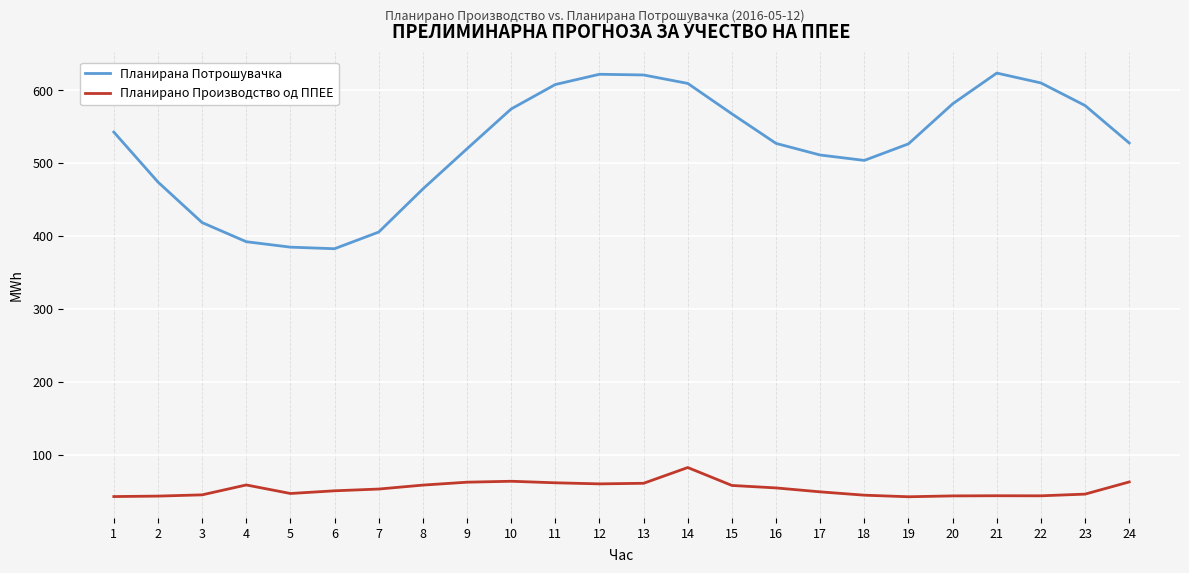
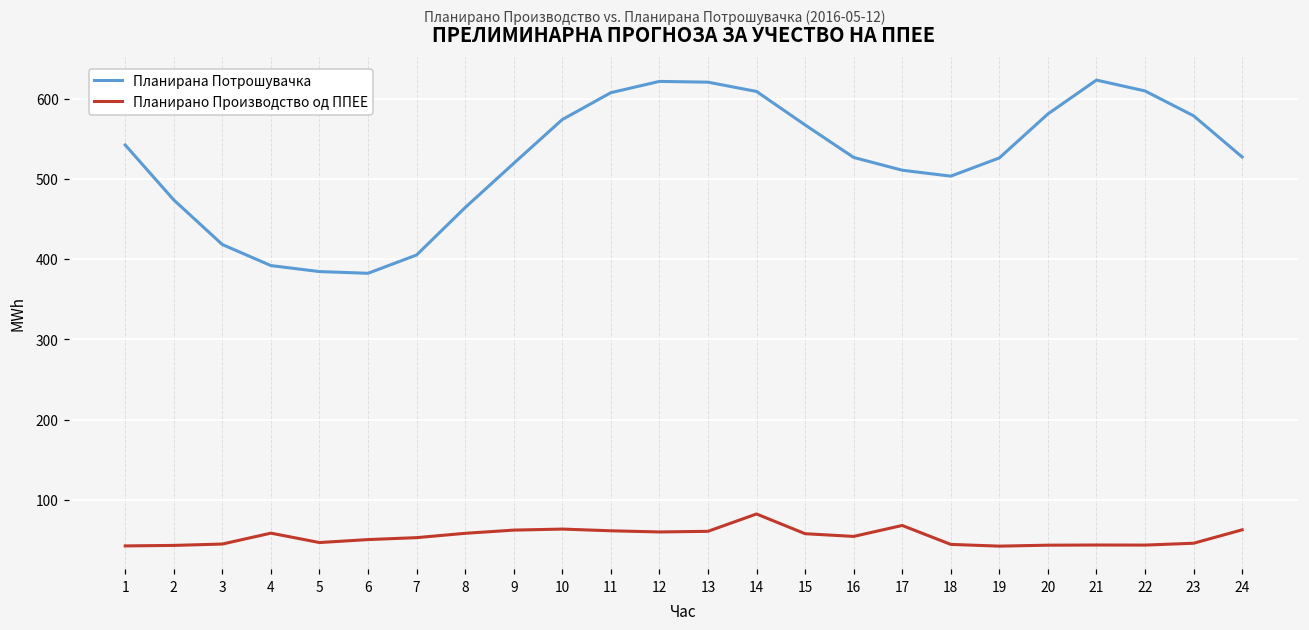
  {
    "Планирана Потрошувачка": {
      "1": 540,
      "2": 470,
      "3": 420,
      "4": 390,
      "5": 380,
      "6": 380,
      "7": 410,
      "8": 460,
      "9": 520,
      "10": 570,
      "11": 610,
      "12": 620,
      "13": 620,
      "14": 610,
      "15": 570,
      "16": 530,
      "17": 510,
      "18": 500,
      "19": 530,
      "20": 580,
      "21": 620,
      "22": 610,
      "23": 580,
      "24": 530
    },
    "Планирано Производство од ППЕЕ": {
      "1": 40,
      "2": 40,
      "3": 40,
      "4": 60,
      "5": 50,
      "6": 50,
      "7": 50,
      "8": 60,
      "9": 60,
      "10": 60,
      "11": 60,
      "12": 60,
      "13": 60,
      "14": 80,
      "15": 60,
      "16": 50,
-     "17": 50,
+     "17": 70,
      "18": 40,
      "19": 40,
      "20": 40,
      "21": 40,
      "22": 40,
      "23": 50,
      "24": 60
    }
  }
